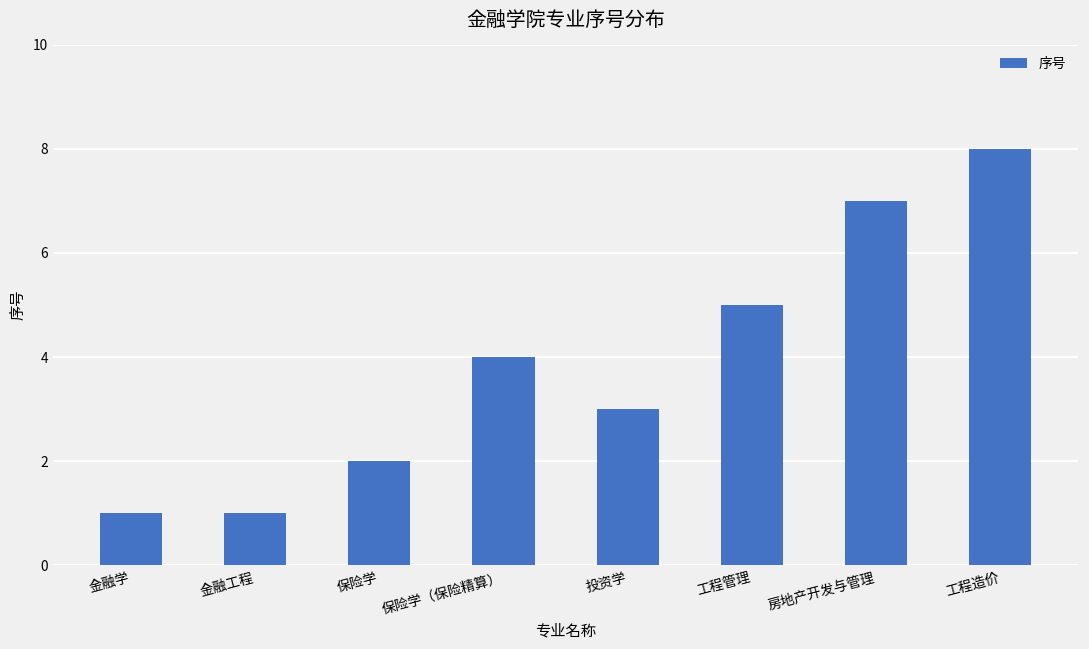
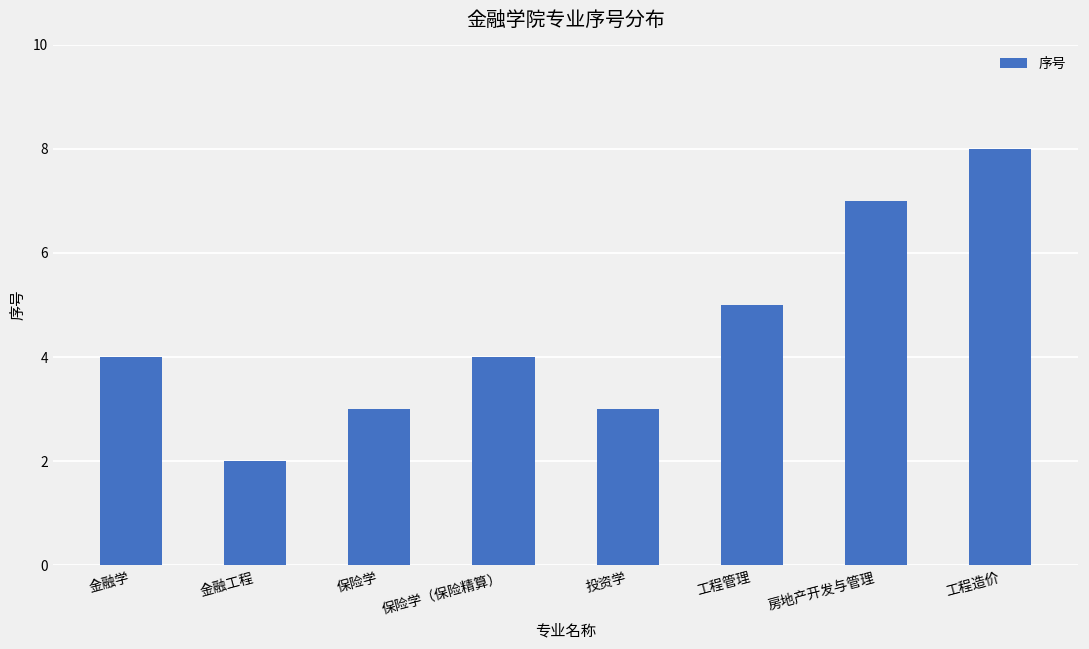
  {
-   "金融学": 1,
-   "金融工程": 1,
-   "保险学": 2,
+   "金融学": 4,
+   "金融工程": 2,
+   "保险学": 3,
    "保险学（保险精算）": 4,
    "投资学": 3,
    "工程管理": 5,
    "房地产开发与管理": 7,
    "工程造价": 8
  }
